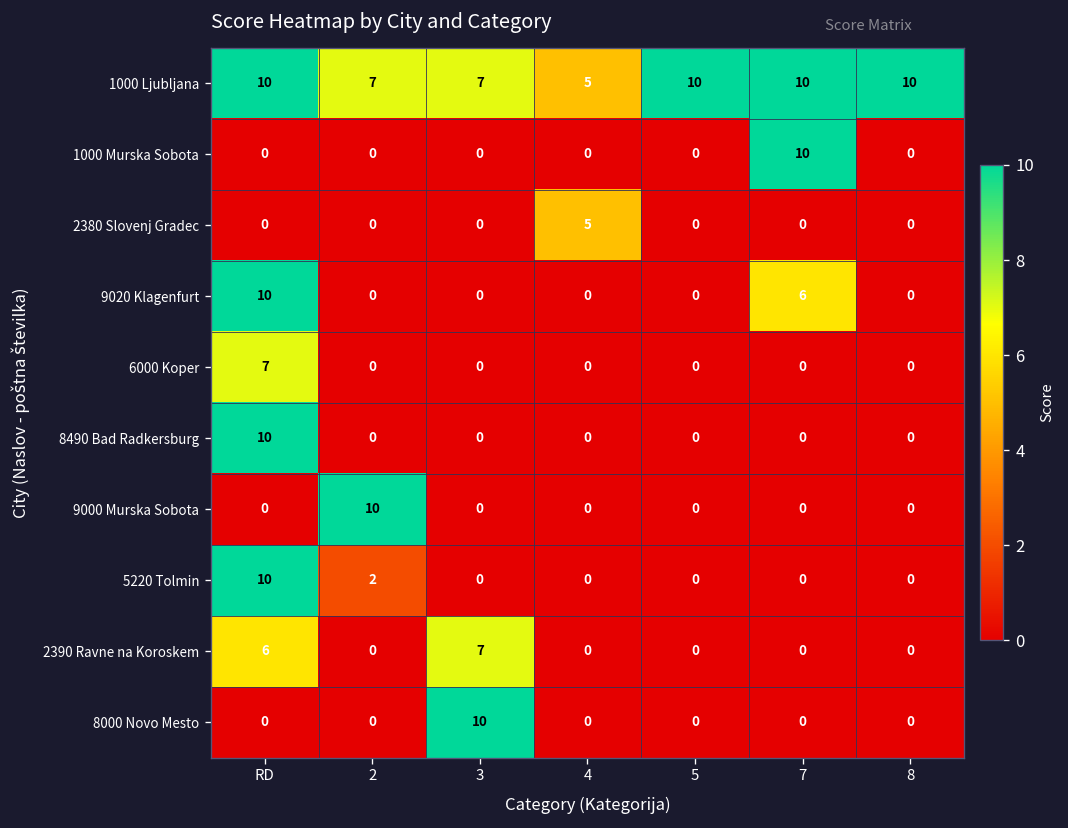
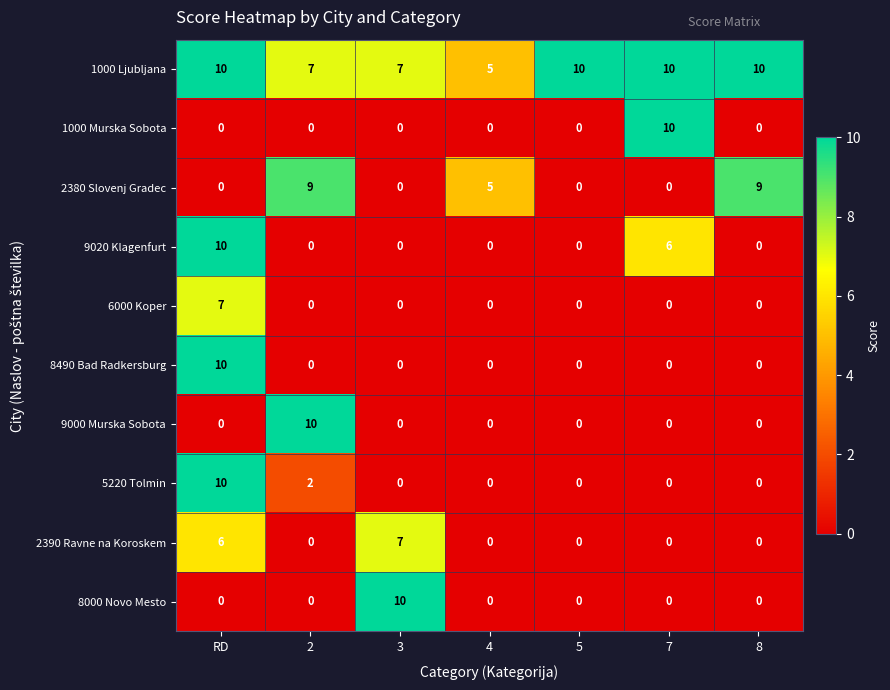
  {
    "1000 Ljubljana": {
      "RD": 10,
      "2": 7,
      "3": 7,
      "4": 5,
      "5": 10,
      "7": 10,
      "8": 10
    },
    "1000 Murska Sobota": {
      "RD": 0,
      "2": 0,
      "3": 0,
      "4": 0,
      "5": 0,
      "7": 10,
      "8": 0
    },
    "2380 Slovenj Gradec": {
      "RD": 0,
-     "2": 0,
+     "2": 9,
      "3": 0,
      "4": 5,
      "5": 0,
      "7": 0,
-     "8": 0
+     "8": 9
    },
    "9020 Klagenfurt": {
      "RD": 10,
      "2": 0,
      "3": 0,
      "4": 0,
      "5": 0,
      "7": 6,
      "8": 0
    },
    "6000 Koper": {
      "RD": 7,
      "2": 0,
      "3": 0,
      "4": 0,
      "5": 0,
      "7": 0,
      "8": 0
    },
    "8490 Bad Radkersburg": {
      "RD": 10,
      "2": 0,
      "3": 0,
      "4": 0,
      "5": 0,
      "7": 0,
      "8": 0
    },
    "9000 Murska Sobota": {
      "RD": 0,
      "2": 10,
      "3": 0,
      "4": 0,
      "5": 0,
      "7": 0,
      "8": 0
    },
    "5220 Tolmin": {
      "RD": 10,
      "2": 2,
      "3": 0,
      "4": 0,
      "5": 0,
      "7": 0,
      "8": 0
    },
    "2390 Ravne na Koroskem": {
      "RD": 6,
      "2": 0,
      "3": 7,
      "4": 0,
      "5": 0,
      "7": 0,
      "8": 0
    },
    "8000 Novo Mesto": {
      "RD": 0,
      "2": 0,
      "3": 10,
      "4": 0,
      "5": 0,
      "7": 0,
      "8": 0
    }
  }
